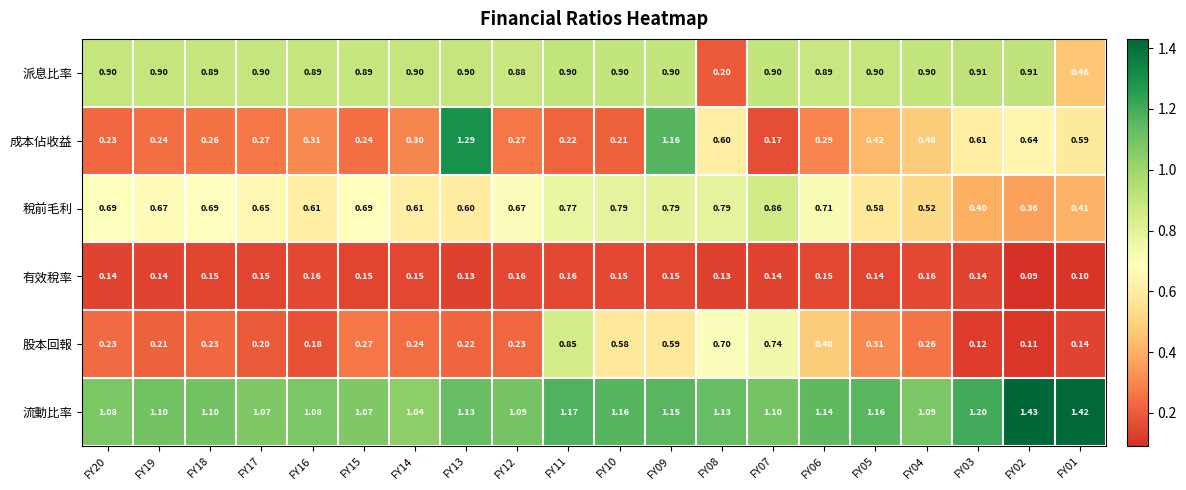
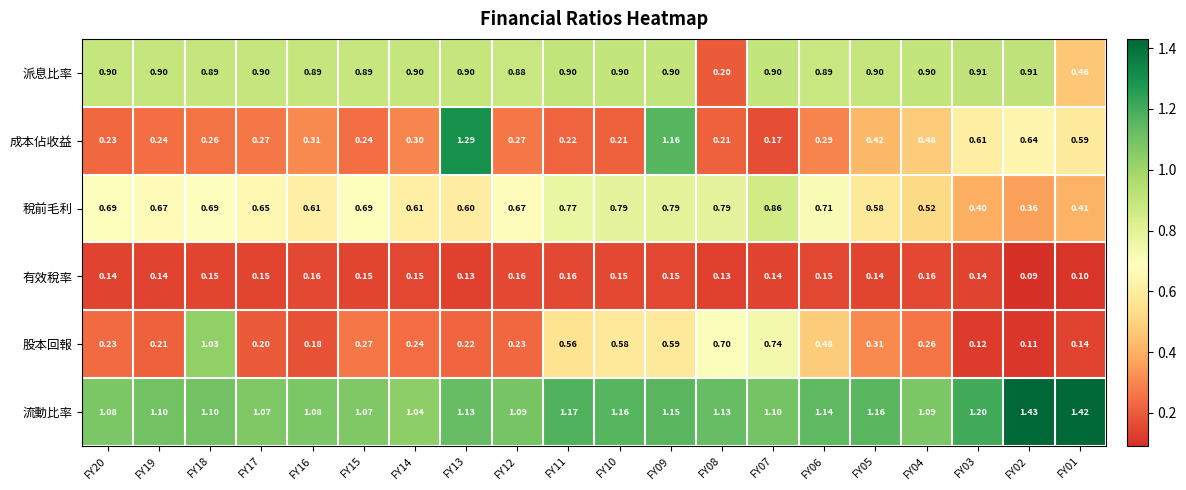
  {
    "派息比率": {
      "FY20": 0.90,
      "FY19": 0.90,
      "FY18": 0.89,
      "FY17": 0.90,
      "FY16": 0.89,
      "FY15": 0.89,
      "FY14": 0.90,
      "FY13": 0.90,
      "FY12": 0.88,
      "FY11": 0.90,
      "FY10": 0.90,
      "FY09": 0.90,
      "FY08": 0.20,
      "FY07": 0.90,
      "FY06": 0.89,
      "FY05": 0.90,
      "FY04": 0.90,
      "FY03": 0.91,
      "FY02": 0.91,
      "FY01": 0.46
    },
    "成本佔收益": {
      "FY20": 0.23,
      "FY19": 0.24,
      "FY18": 0.26,
      "FY17": 0.27,
      "FY16": 0.31,
      "FY15": 0.24,
      "FY14": 0.30,
      "FY13": 1.29,
      "FY12": 0.27,
      "FY11": 0.22,
      "FY10": 0.21,
      "FY09": 1.16,
-     "FY08": 0.60,
+     "FY08": 0.21,
      "FY07": 0.17,
      "FY06": 0.29,
      "FY05": 0.42,
      "FY04": 0.48,
      "FY03": 0.61,
      "FY02": 0.64,
      "FY01": 0.59
    },
    "稅前毛利": {
      "FY20": 0.69,
      "FY19": 0.67,
      "FY18": 0.69,
      "FY17": 0.65,
      "FY16": 0.61,
      "FY15": 0.69,
      "FY14": 0.61,
      "FY13": 0.60,
      "FY12": 0.67,
      "FY11": 0.77,
      "FY10": 0.79,
      "FY09": 0.79,
      "FY08": 0.79,
      "FY07": 0.86,
      "FY06": 0.71,
      "FY05": 0.58,
      "FY04": 0.52,
      "FY03": 0.40,
      "FY02": 0.36,
      "FY01": 0.41
    },
    "有效稅率": {
      "FY20": 0.14,
      "FY19": 0.14,
      "FY18": 0.15,
      "FY17": 0.15,
      "FY16": 0.16,
      "FY15": 0.15,
      "FY14": 0.15,
      "FY13": 0.13,
      "FY12": 0.16,
      "FY11": 0.16,
      "FY10": 0.15,
      "FY09": 0.15,
      "FY08": 0.13,
      "FY07": 0.14,
      "FY06": 0.15,
      "FY05": 0.14,
      "FY04": 0.16,
      "FY03": 0.14,
      "FY02": 0.09,
      "FY01": 0.10
    },
    "股本回報": {
      "FY20": 0.23,
      "FY19": 0.21,
-     "FY18": 0.23,
+     "FY18": 1.03,
      "FY17": 0.20,
      "FY16": 0.18,
      "FY15": 0.27,
      "FY14": 0.24,
      "FY13": 0.22,
      "FY12": 0.23,
-     "FY11": 0.85,
+     "FY11": 0.56,
      "FY10": 0.58,
      "FY09": 0.59,
      "FY08": 0.70,
      "FY07": 0.74,
      "FY06": 0.48,
      "FY05": 0.31,
      "FY04": 0.26,
      "FY03": 0.12,
      "FY02": 0.11,
      "FY01": 0.14
    },
    "流動比率": {
      "FY20": 1.08,
      "FY19": 1.10,
      "FY18": 1.10,
      "FY17": 1.07,
      "FY16": 1.08,
      "FY15": 1.07,
      "FY14": 1.04,
      "FY13": 1.13,
      "FY12": 1.09,
      "FY11": 1.17,
      "FY10": 1.16,
      "FY09": 1.15,
      "FY08": 1.13,
      "FY07": 1.10,
      "FY06": 1.14,
      "FY05": 1.16,
      "FY04": 1.09,
      "FY03": 1.20,
      "FY02": 1.43,
      "FY01": 1.42
    }
  }
